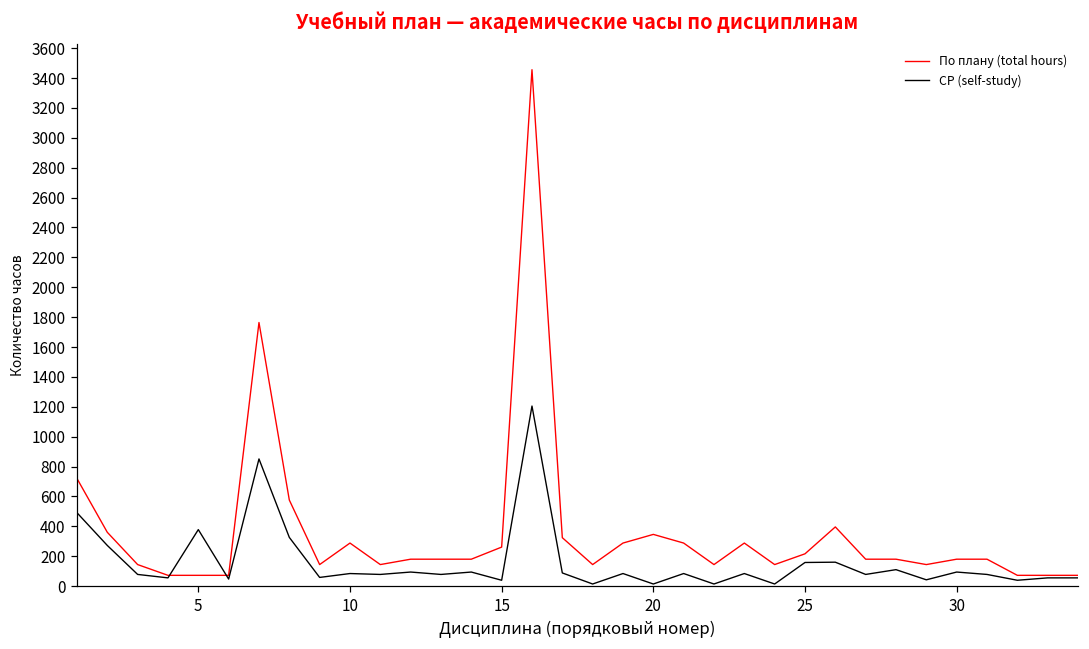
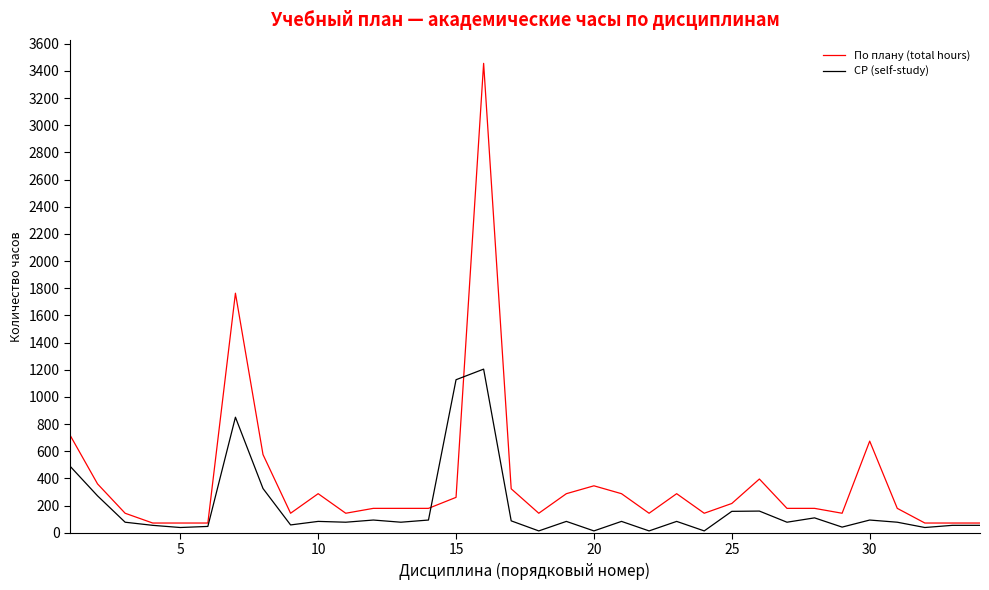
  {
    "По плану (total hours)": {
      "5": 70,
      "10": 290,
      "15": 260,
      "20": 350,
      "25": 220,
-     "30": 180
+     "30": 680
    },
    "СР (self-study)": {
-     "5": 380,
+     "5": 40,
      "10": 80,
-     "15": 40,
+     "15": 1130,
      "20": 10,
      "25": 160,
      "30": 90
    }
  }
